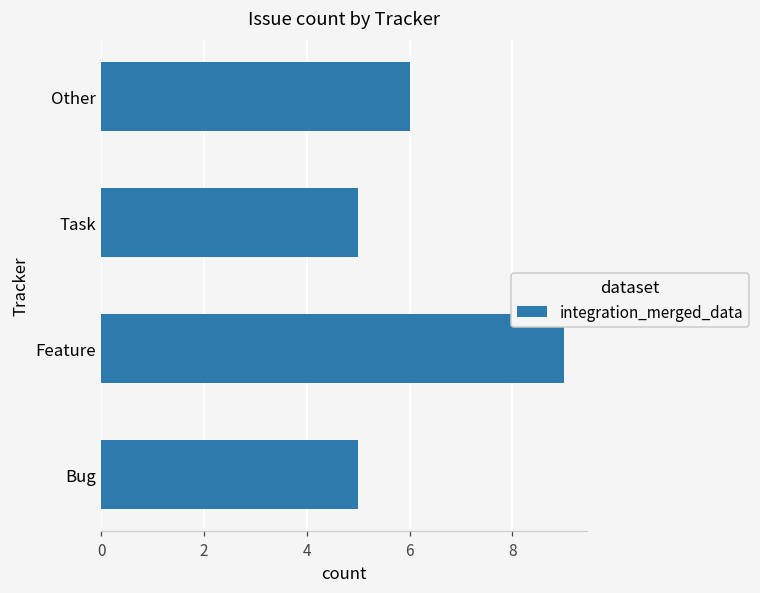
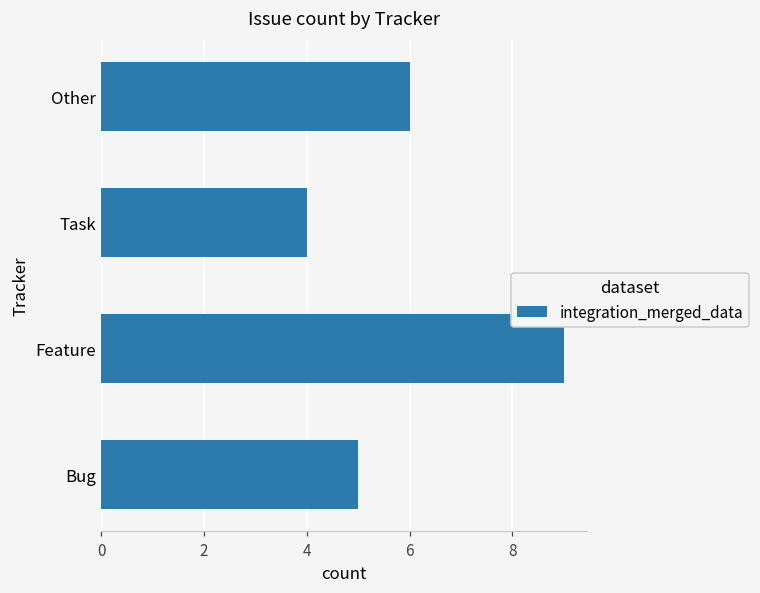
  {
    "Other": 6,
-   "Task": 5,
+   "Task": 4,
    "Feature": 9,
    "Bug": 5
  }
